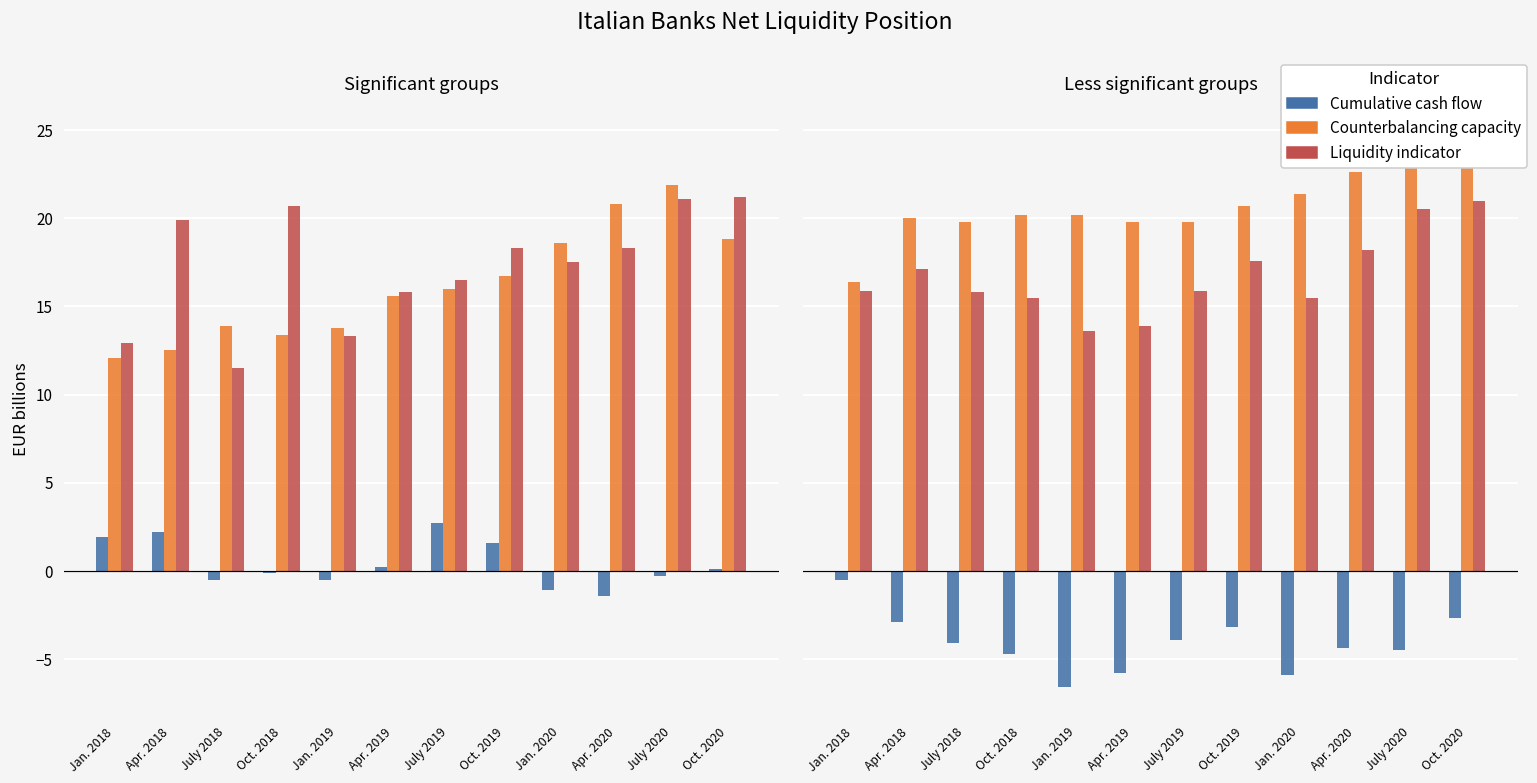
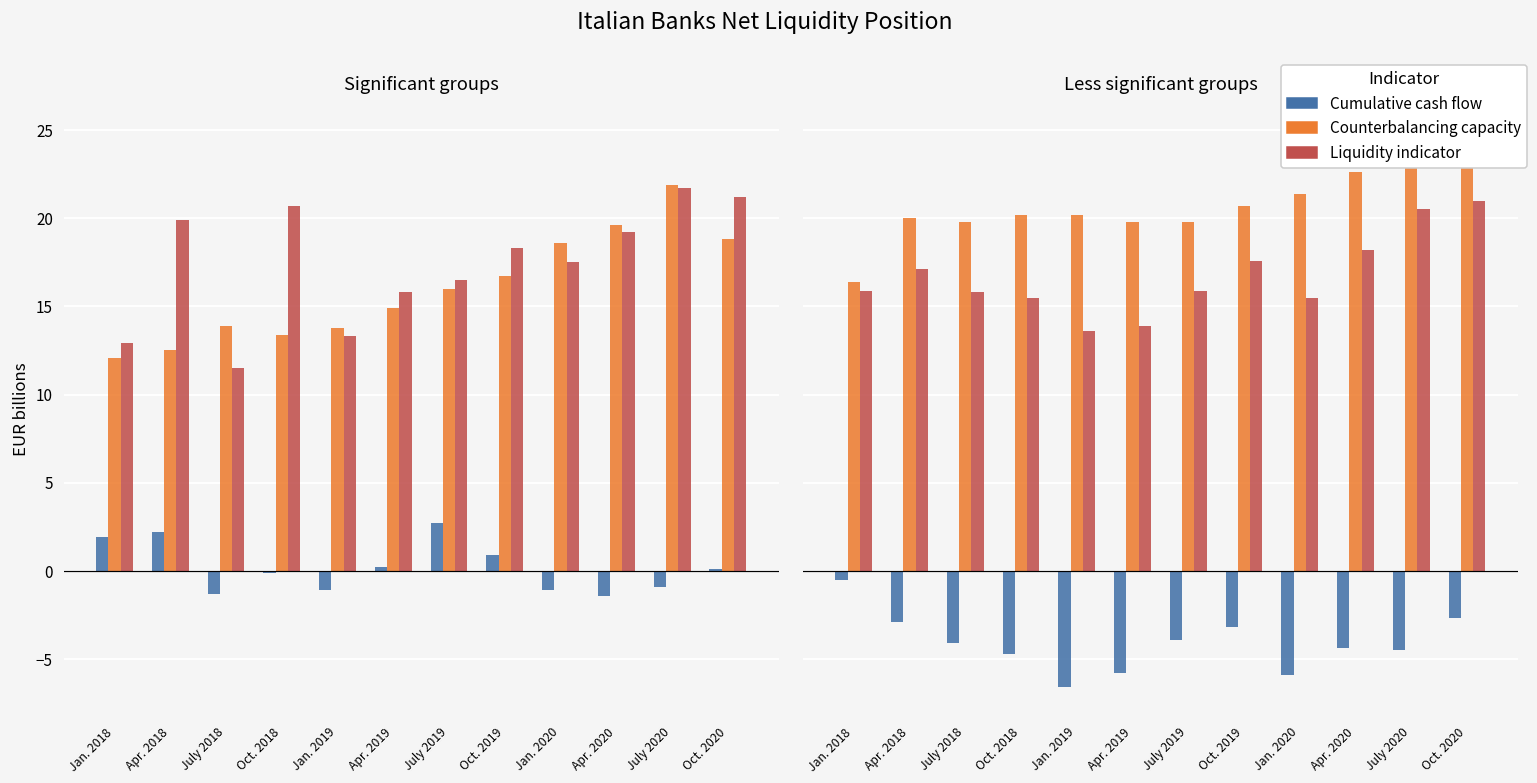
  {
    "Significant groups": {
      "Cumulative cash flow": {
        "Jan. 2018": 1.9,
        "Apr. 2018": 2.2,
-       "July 2018": -0.5,
-       "Jan. 2019": -0.5,
+       "July 2018": -1.3,
+       "Jan. 2019": -1.1,
        "Apr. 2019": 0.2,
        "July 2019": 2.7,
-       "Oct. 2019": 1.6,
+       "Oct. 2019": 0.9,
        "Jan. 2020": -1.1,
        "Apr. 2020": -1.4,
-       "July 2020": -0.3
+       "July 2020": -0.9
      },
      "Counterbalancing capacity": {
        "Jan. 2018": 12.1,
        "Apr. 2018": 12.5,
        "July 2018": 13.9,
        "Oct. 2018": 13.4,
        "Jan. 2019": 13.8,
-       "Apr. 2019": 15.6,
+       "Apr. 2019": 14.9,
        "July 2019": 16.0,
        "Oct. 2019": 16.7,
        "Jan. 2020": 18.6,
-       "Apr. 2020": 20.8,
+       "Apr. 2020": 19.6,
        "July 2020": 21.9,
        "Oct. 2020": 18.8
      },
      "Liquidity indicator": {
        "Jan. 2018": 12.9,
        "Apr. 2018": 19.9,
        "July 2018": 11.5,
        "Oct. 2018": 20.7,
        "Jan. 2019": 13.3,
        "Apr. 2019": 15.8,
        "July 2019": 16.5,
        "Oct. 2019": 18.3,
        "Jan. 2020": 17.5,
-       "Apr. 2020": 18.3,
-       "July 2020": 21.1,
+       "Apr. 2020": 19.2,
+       "July 2020": 21.7,
        "Oct. 2020": 21.2
      }
    }
  }
